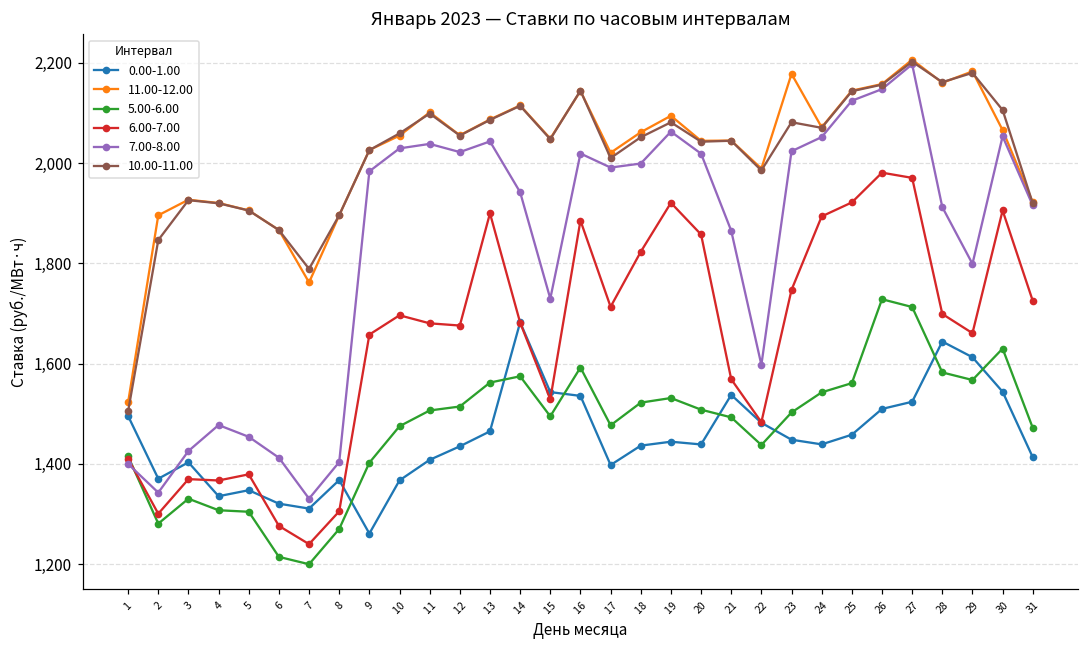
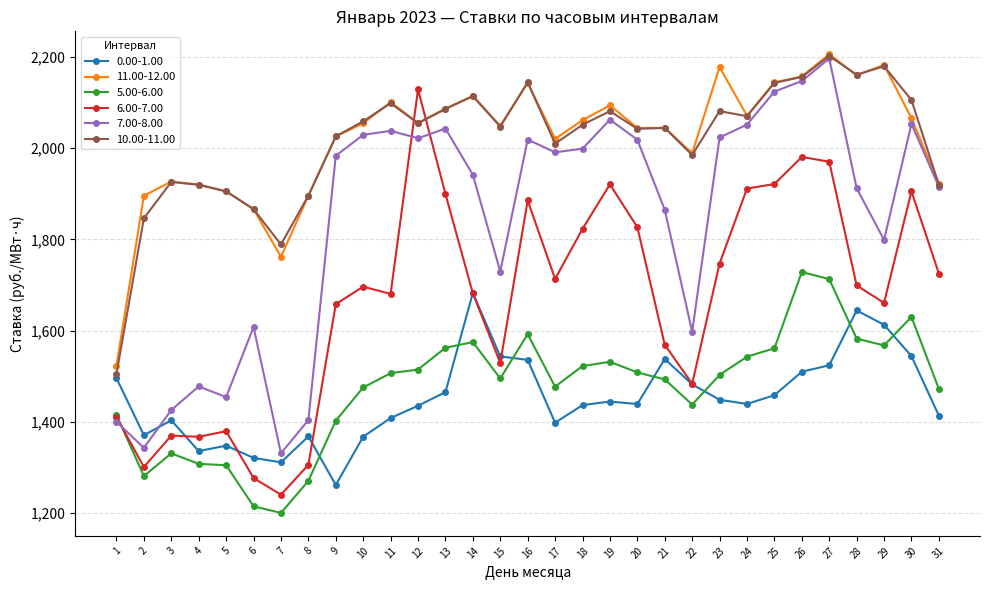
  {
    "0.00-1.00": {
      "1": "1,500",
      "2": "1,370",
      "3": "1,400",
      "4": "1,340",
      "5": "1,350",
      "6": "1,320",
      "7": "1,310",
      "8": "1,370",
      "9": "1,260",
      "10": "1,370",
      "11": "1,410",
      "12": "1,440",
      "13": "1,460",
      "15": "1,540",
      "16": "1,540",
      "17": "1,400",
      "18": "1,440",
      "19": "1,440",
      "20": "1,440",
      "21": "1,540",
      "23": "1,450",
      "24": "1,440",
      "25": "1,460",
      "26": "1,510",
      "27": "1,520",
      "28": "1,640",
      "29": "1,610",
      "30": "1,540",
      "31": "1,410"
    },
    "11.00-12.00": {
      "1": "1,520",
      "2": "1,900",
      "7": "1,760",
      "17": "2,020",
      "18": "2,060",
      "19": "2,090",
      "23": "2,180",
      "30": "2,070"
    },
    "5.00-6.00": {
      "2": "1,280",
      "3": "1,330",
      "4": "1,310",
      "5": "1,300",
      "6": "1,210",
      "7": "1,200",
      "8": "1,270",
      "9": "1,400",
      "10": "1,480",
      "11": "1,510",
      "12": "1,510",
      "13": "1,560",
      "14": "1,570",
      "15": "1,490",
      "16": "1,590",
      "17": "1,480",
      "18": "1,520",
      "19": "1,530",
      "20": "1,510",
      "21": "1,490",
      "22": "1,440",
      "23": "1,500",
      "24": "1,540",
      "25": "1,560",
      "26": "1,730",
      "27": "1,710",
      "28": "1,580",
      "29": "1,570",
      "30": "1,630",
      "31": "1,470"
    },
    "6.00-7.00": {
      "2": "1,300",
      "3": "1,370",
      "4": "1,370",
      "5": "1,380",
      "6": "1,280",
      "7": "1,240",
      "8": "1,310",
      "9": "1,660",
      "10": "1,700",
      "11": "1,680",
-     "12": "1,680",
+     "12": "2,130",
      "13": "1,900",
      "15": "1,530",
      "16": "1,890",
      "17": "1,710",
      "18": "1,820",
      "19": "1,920",
-     "20": "1,860",
+     "20": "1,830",
      "21": "1,570",
      "23": "1,750",
-     "24": "1,890",
+     "24": "1,910",
      "25": "1,920",
      "26": "1,980",
      "27": "1,970",
      "28": "1,700",
      "29": "1,660",
      "30": "1,910",
      "31": "1,730"
    },
    "7.00-8.00": {
      "1": "1,400",
      "2": "1,340",
      "3": "1,430",
      "4": "1,480",
      "5": "1,450",
-     "6": "1,410",
+     "6": "1,610",
      "7": "1,330",
      "8": "1,400",
      "9": "1,980",
      "10": "2,030",
      "11": "2,040",
      "12": "2,020",
      "13": "2,040",
      "14": "1,940",
      "15": "1,730",
      "16": "2,020",
      "17": "1,990",
      "18": "2,000",
      "19": "2,060",
      "20": "2,020",
      "21": "1,870",
      "22": "1,600",
      "23": "2,020",
      "24": "2,050",
      "25": "2,120",
      "26": "2,150",
      "28": "1,910",
      "29": "1,800",
      "30": "2,050"
    },
    "10.00-11.00": {
      "1": "1,510",
      "2": "1,850",
      "7": "1,790",
      "17": "2,010",
      "18": "2,050",
      "19": "2,080",
      "23": "2,080",
      "30": "2,110"
    }
  }
